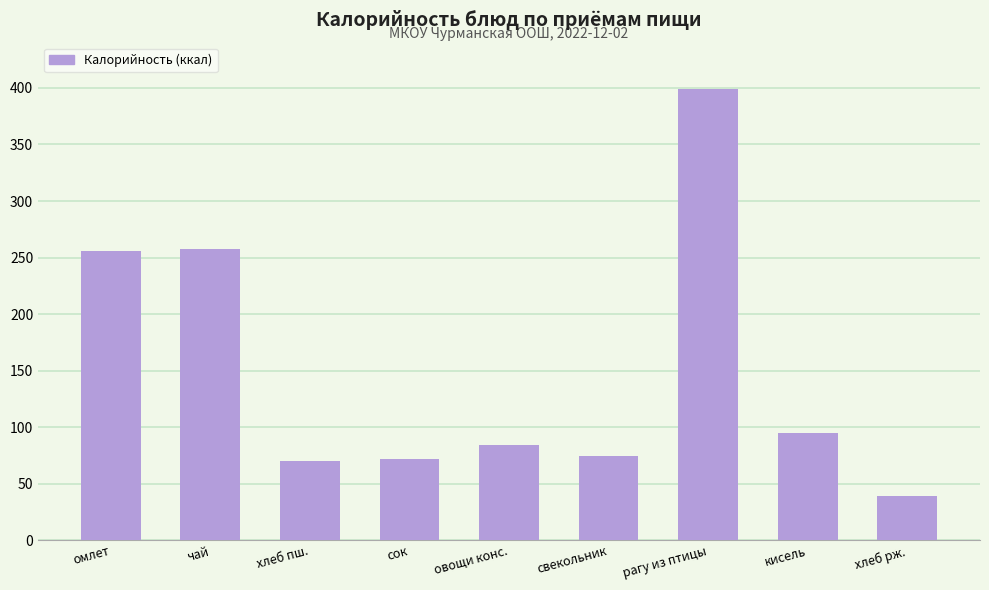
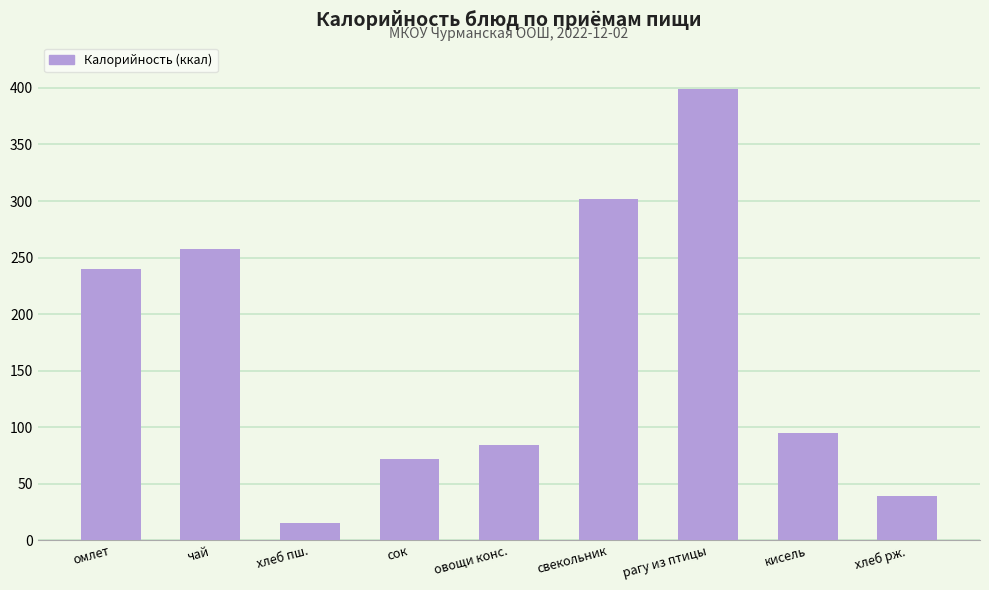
  {
-   "омлет": 256,
+   "омлет": 240,
    "чай": 258,
-   "хлеб пш.": 70,
+   "хлеб пш.": 15,
    "сок": 72,
    "овощи конс.": 84,
-   "свекольник": 75,
+   "свекольник": 302,
    "рагу из птицы": 399,
    "кисель": 95,
    "хлеб рж.": 40
  }
